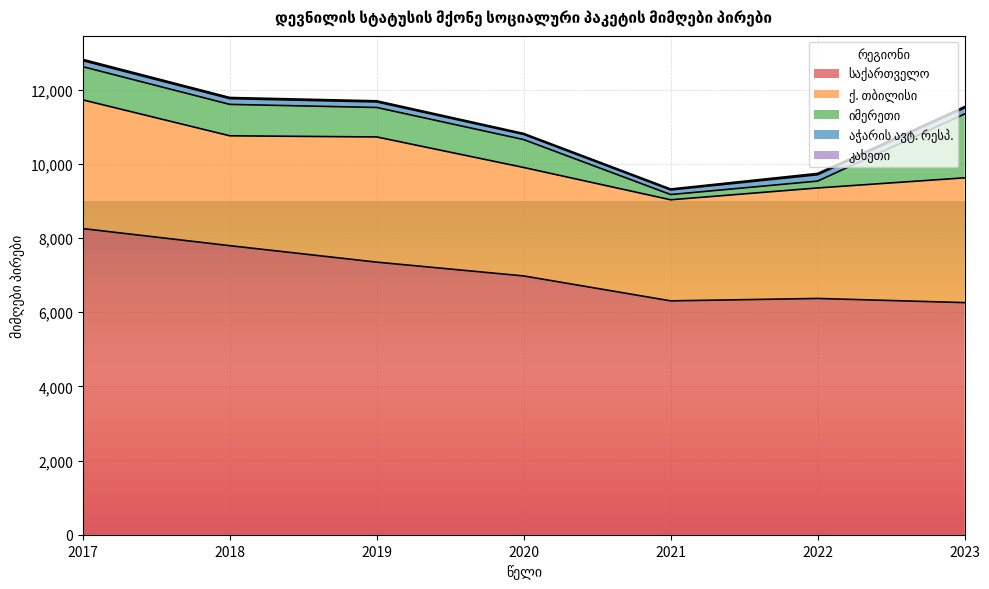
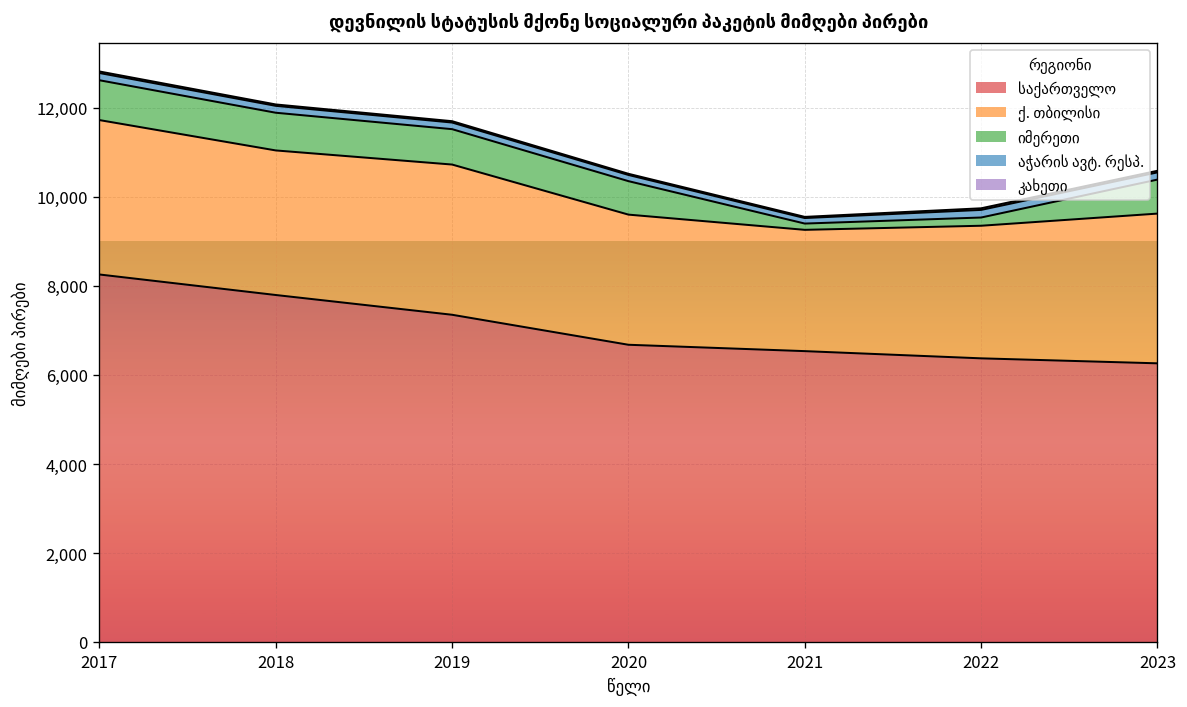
  {
    "საქართველო": {
      "2017": "8,300",
      "2018": "7,800",
      "2019": "7,400",
-     "2020": "7,000",
-     "2021": "6,300",
+     "2020": "6,700",
+     "2021": "6,500",
      "2022": "6,400",
      "2023": "6,300"
    },
    "ქ. თბილისი": {
      "2017": "3,500",
-     "2018": "3,000",
+     "2018": "3,200",
      "2019": "3,400",
      "2020": "2,900",
      "2021": "2,700",
      "2022": "3,000",
      "2023": "3,400"
    },
    "იმერეთი": {
      "2017": "900",
      "2018": "800",
      "2019": "800",
      "2020": "800",
      "2021": "100",
      "2022": "200",
-     "2023": "1,700"
+     "2023": "800"
    }
  }
